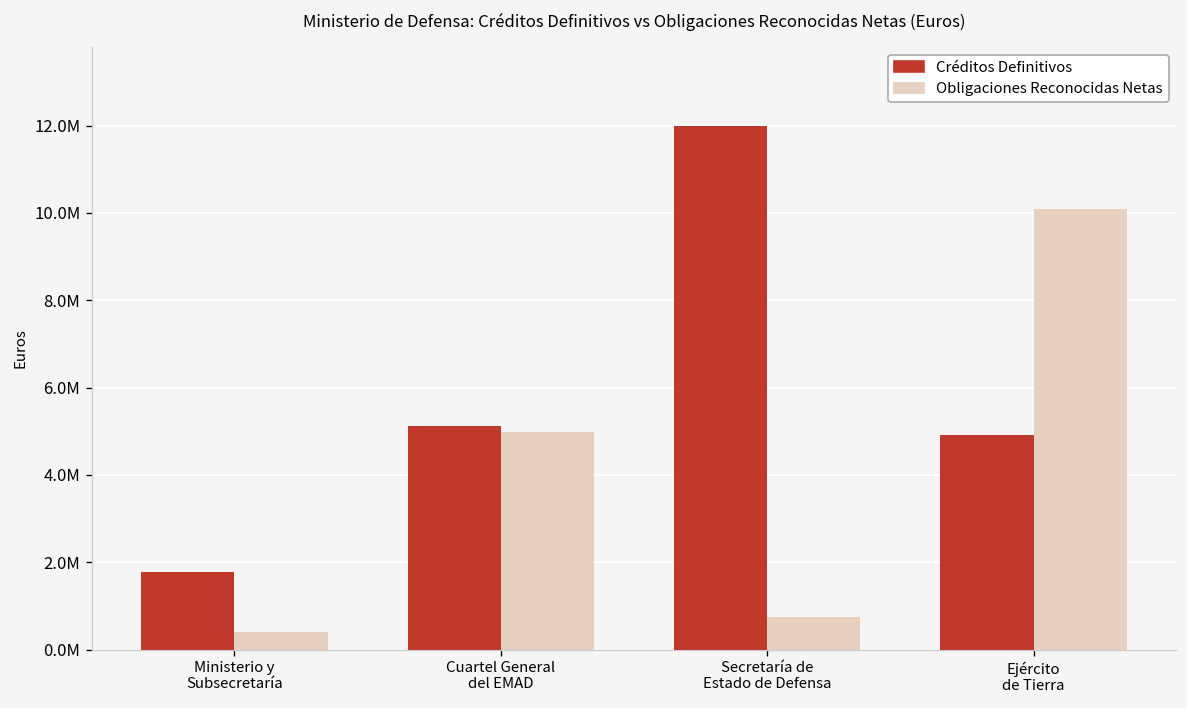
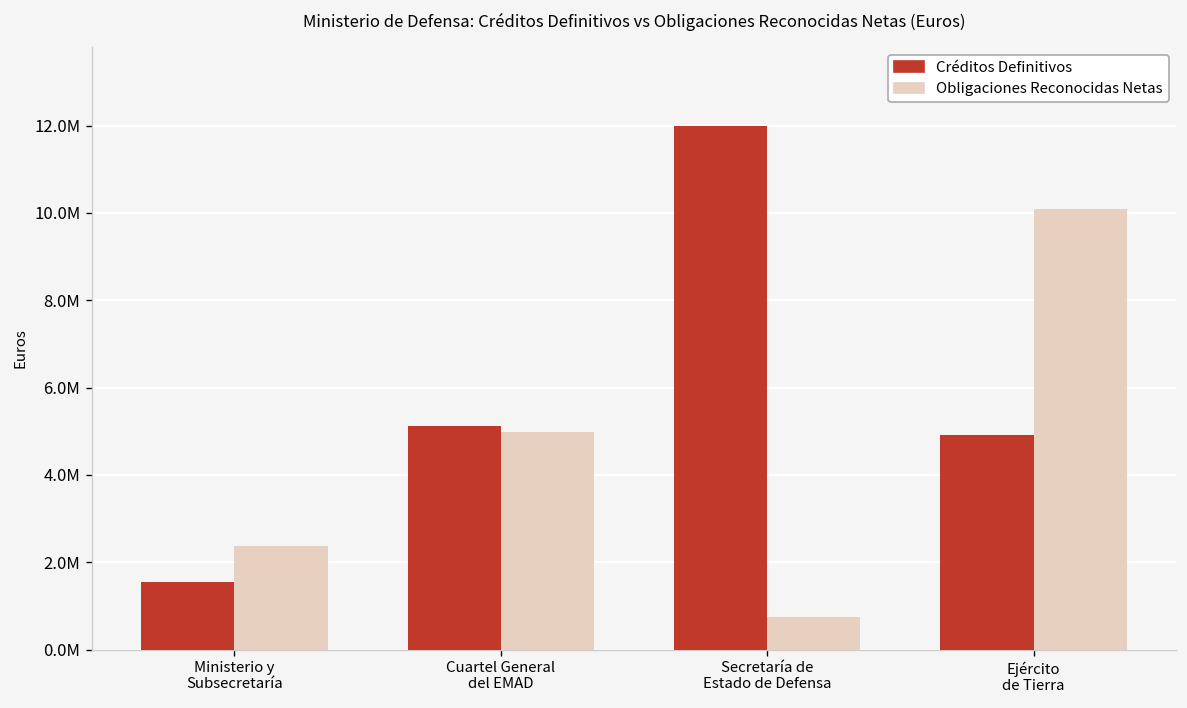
  {
    "Créditos Definitivos": {
-     "Ministerio y Subsecretaría": 1800000,
+     "Ministerio y Subsecretaría": 1600000,
      "Cuartel General del EMAD": 5100000,
      "Secretaría de Estado de Defensa": 12000000,
      "Ejército de Tierra": 4900000
    },
    "Obligaciones Reconocidas Netas": {
-     "Ministerio y Subsecretaría": 400000,
+     "Ministerio y Subsecretaría": 2400000,
      "Cuartel General del EMAD": 5000000,
      "Secretaría de Estado de Defensa": 700000,
      "Ejército de Tierra": 10100000
    }
  }
